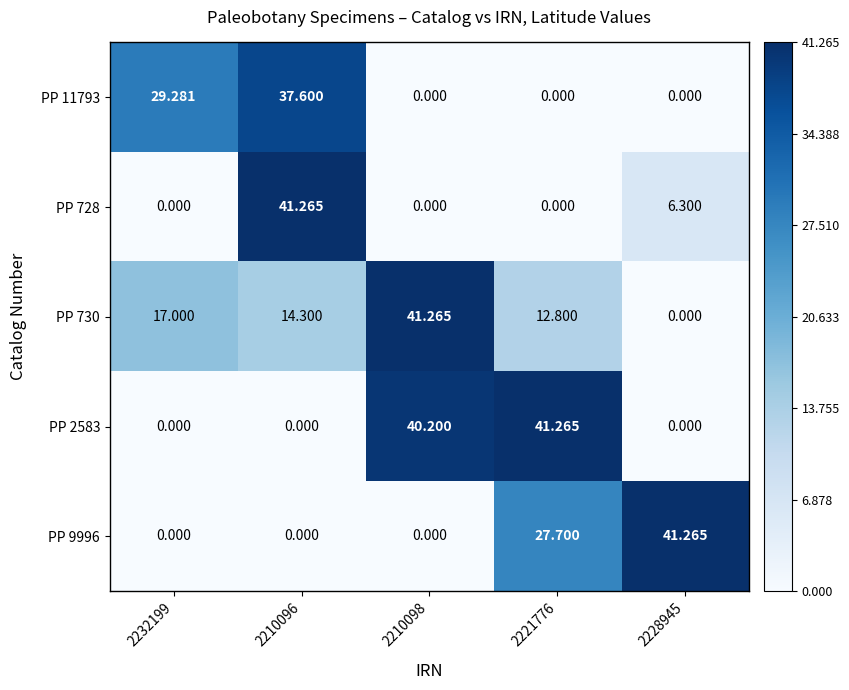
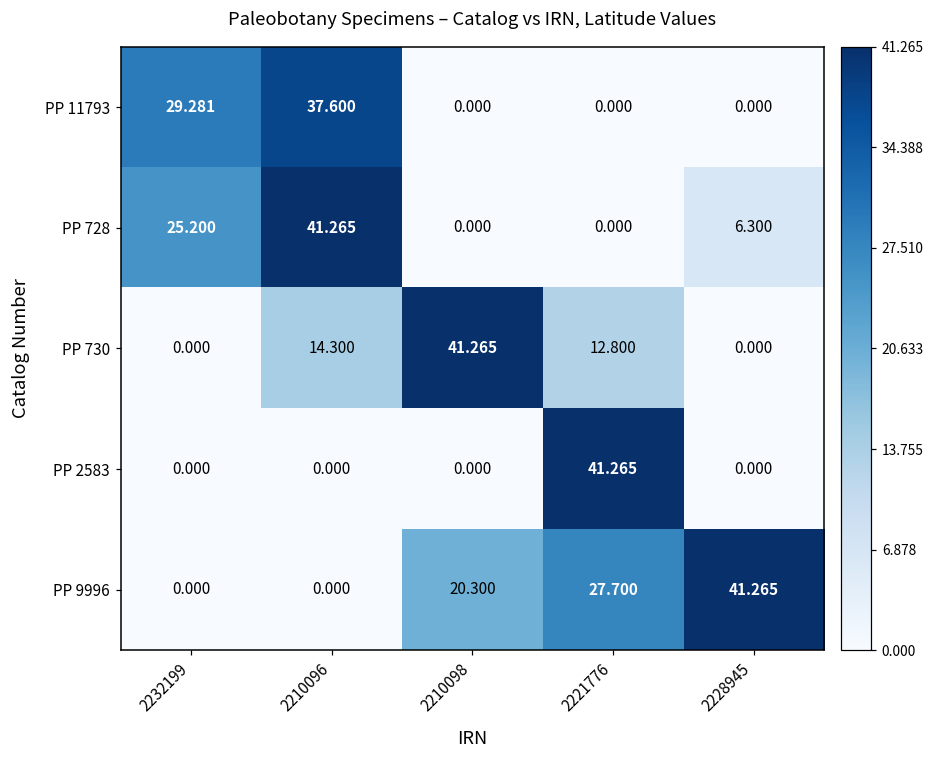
  {
    "PP 11793": {
      "2232199": 29.281,
      "2210096": 37.600,
      "2210098": 0.000,
      "2221776": 0.000,
      "2228945": 0.000
    },
    "PP 728": {
-     "2232199": 0.000,
+     "2232199": 25.200,
      "2210096": 41.265,
      "2210098": 0.000,
      "2221776": 0.000,
      "2228945": 6.300
    },
    "PP 730": {
-     "2232199": 17.000,
+     "2232199": 0.000,
      "2210096": 14.300,
      "2210098": 41.265,
      "2221776": 12.800,
      "2228945": 0.000
    },
    "PP 2583": {
      "2232199": 0.000,
      "2210096": 0.000,
-     "2210098": 40.200,
+     "2210098": 0.000,
      "2221776": 41.265,
      "2228945": 0.000
    },
    "PP 9996": {
      "2232199": 0.000,
      "2210096": 0.000,
-     "2210098": 0.000,
+     "2210098": 20.300,
      "2221776": 27.700,
      "2228945": 41.265
    }
  }
